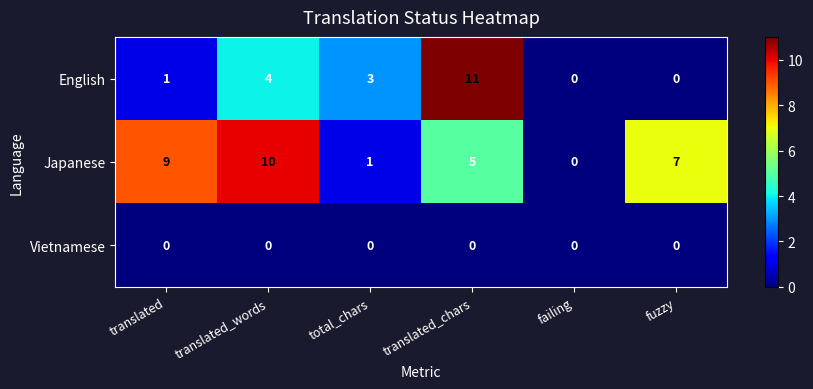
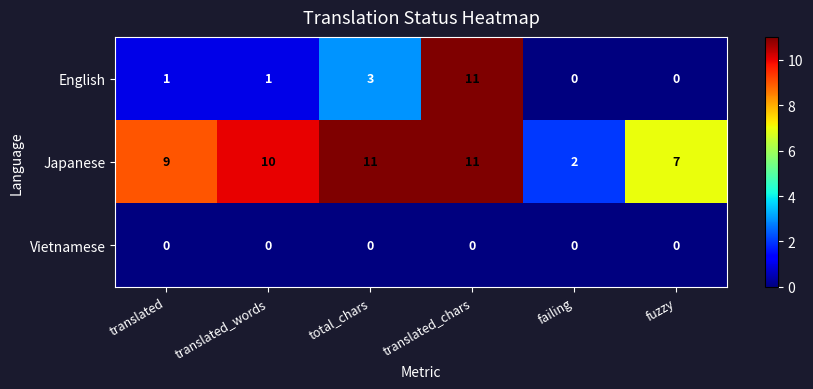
  {
    "English": {
      "translated": 1,
-     "translated_words": 4,
+     "translated_words": 1,
      "total_chars": 3,
      "translated_chars": 11,
      "failing": 0,
      "fuzzy": 0
    },
    "Japanese": {
      "translated": 9,
      "translated_words": 10,
-     "total_chars": 1,
-     "translated_chars": 5,
-     "failing": 0,
+     "total_chars": 11,
+     "translated_chars": 11,
+     "failing": 2,
      "fuzzy": 7
    },
    "Vietnamese": {
      "translated": 0,
      "translated_words": 0,
      "total_chars": 0,
      "translated_chars": 0,
      "failing": 0,
      "fuzzy": 0
    }
  }
